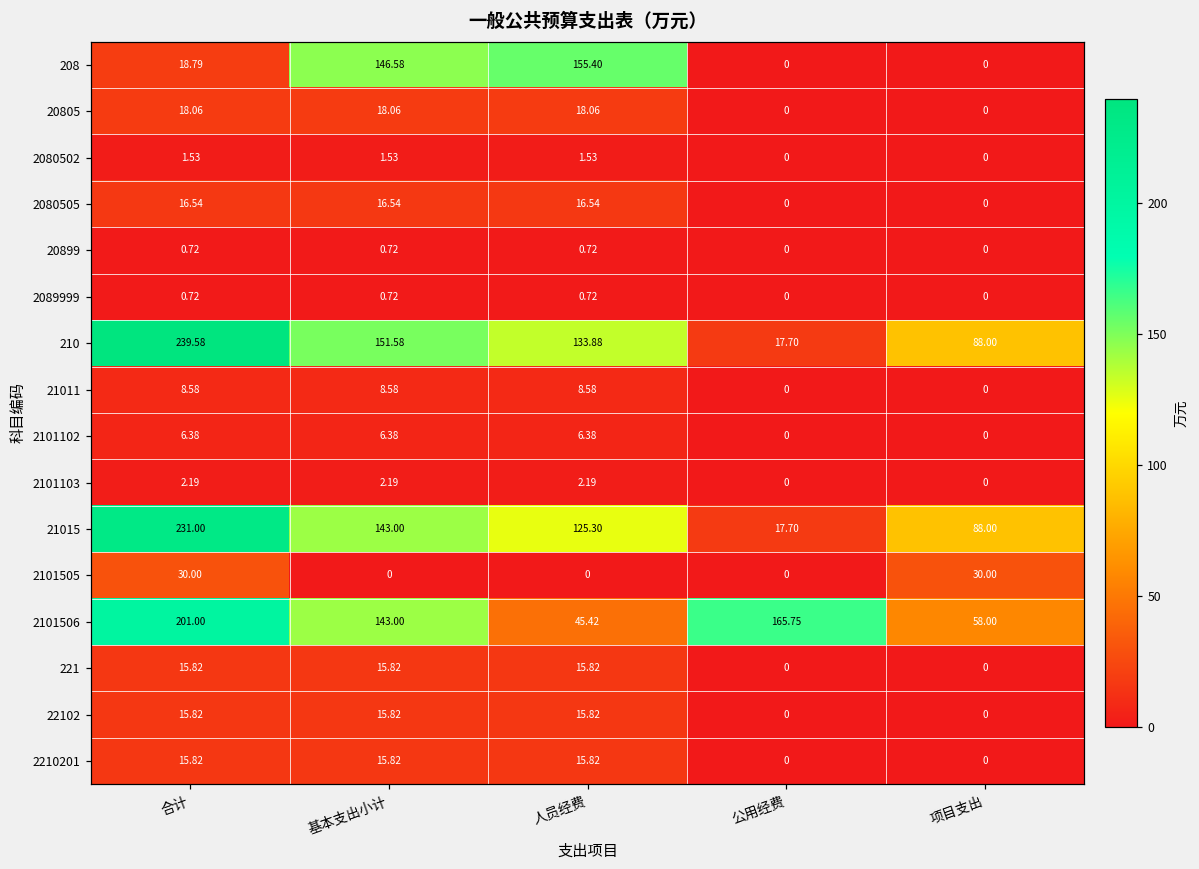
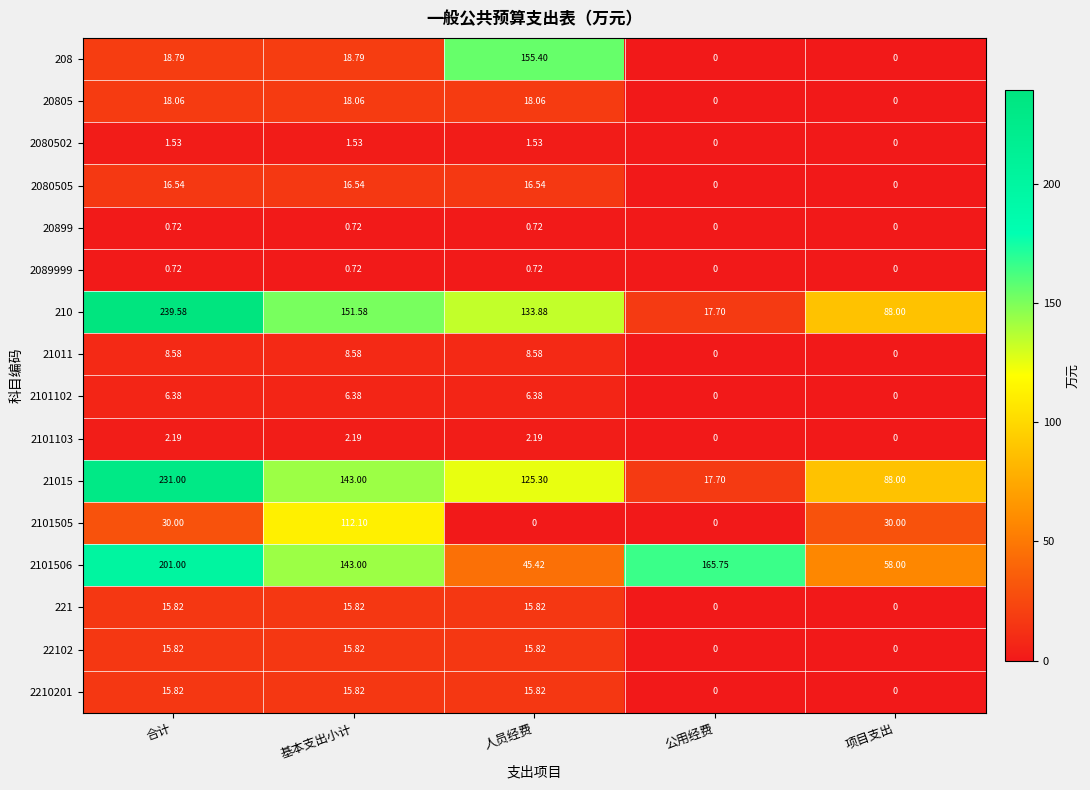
  {
    "208": {
      "合计": 18.79,
-     "基本支出小计": 146.58,
+     "基本支出小计": 18.79,
      "人员经费": 155.40,
      "公用经费": 0,
      "项目支出": 0
    },
    "20805": {
      "合计": 18.06,
      "基本支出小计": 18.06,
      "人员经费": 18.06,
      "公用经费": 0,
      "项目支出": 0
    },
    "2080502": {
      "合计": 1.53,
      "基本支出小计": 1.53,
      "人员经费": 1.53,
      "公用经费": 0,
      "项目支出": 0
    },
    "2080505": {
      "合计": 16.54,
      "基本支出小计": 16.54,
      "人员经费": 16.54,
      "公用经费": 0,
      "项目支出": 0
    },
    "20899": {
      "合计": 0.72,
      "基本支出小计": 0.72,
      "人员经费": 0.72,
      "公用经费": 0,
      "项目支出": 0
    },
    "2089999": {
      "合计": 0.72,
      "基本支出小计": 0.72,
      "人员经费": 0.72,
      "公用经费": 0,
      "项目支出": 0
    },
    "210": {
      "合计": 239.58,
      "基本支出小计": 151.58,
      "人员经费": 133.88,
      "公用经费": 17.70,
      "项目支出": 88.00
    },
    "21011": {
      "合计": 8.58,
      "基本支出小计": 8.58,
      "人员经费": 8.58,
      "公用经费": 0,
      "项目支出": 0
    },
    "2101102": {
      "合计": 6.38,
      "基本支出小计": 6.38,
      "人员经费": 6.38,
      "公用经费": 0,
      "项目支出": 0
    },
    "2101103": {
      "合计": 2.19,
      "基本支出小计": 2.19,
      "人员经费": 2.19,
      "公用经费": 0,
      "项目支出": 0
    },
    "21015": {
      "合计": 231.00,
      "基本支出小计": 143.00,
      "人员经费": 125.30,
      "公用经费": 17.70,
      "项目支出": 88.00
    },
    "2101505": {
      "合计": 30.00,
-     "基本支出小计": 0,
+     "基本支出小计": 112.10,
      "人员经费": 0,
      "公用经费": 0,
      "项目支出": 30.00
    },
    "2101506": {
      "合计": 201.00,
      "基本支出小计": 143.00,
      "人员经费": 45.42,
      "公用经费": 165.75,
      "项目支出": 58.00
    },
    "221": {
      "合计": 15.82,
      "基本支出小计": 15.82,
      "人员经费": 15.82,
      "公用经费": 0,
      "项目支出": 0
    },
    "22102": {
      "合计": 15.82,
      "基本支出小计": 15.82,
      "人员经费": 15.82,
      "公用经费": 0,
      "项目支出": 0
    },
    "2210201": {
      "合计": 15.82,
      "基本支出小计": 15.82,
      "人员经费": 15.82,
      "公用经费": 0,
      "项目支出": 0
    }
  }
